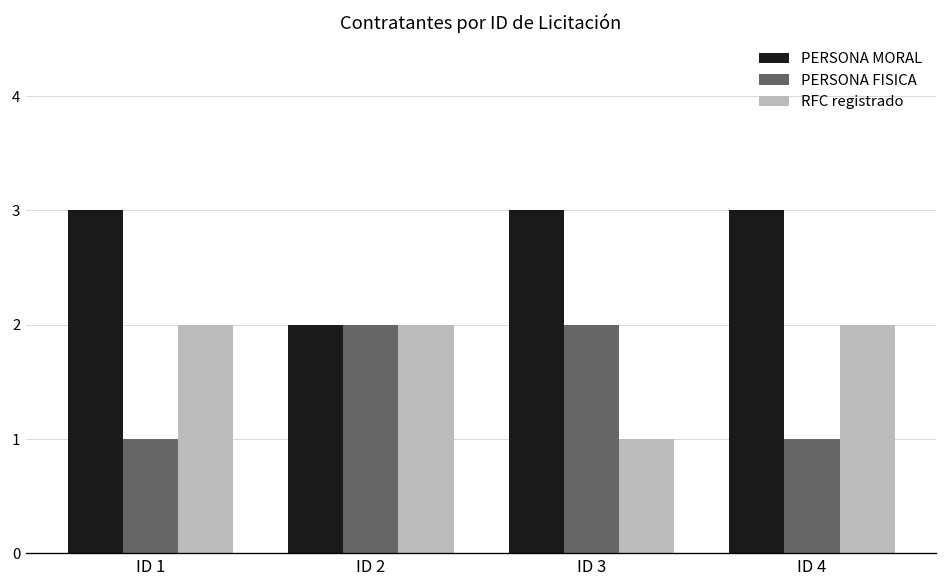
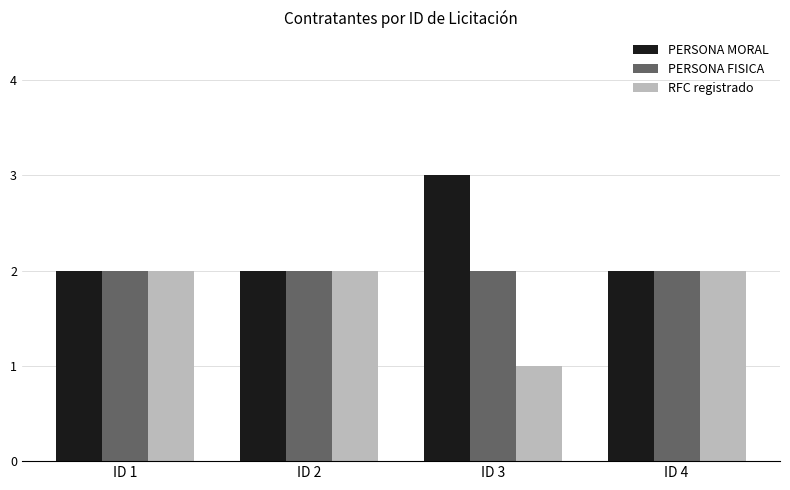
  {
    "PERSONA MORAL": {
-     "ID 1": 3,
+     "ID 1": 2,
      "ID 2": 2,
      "ID 3": 3,
-     "ID 4": 3
+     "ID 4": 2
    },
    "PERSONA FISICA": {
-     "ID 1": 1,
+     "ID 1": 2,
      "ID 2": 2,
      "ID 3": 2,
-     "ID 4": 1
+     "ID 4": 2
    },
    "RFC registrado": {
      "ID 1": 2,
      "ID 2": 2,
      "ID 3": 1,
      "ID 4": 2
    }
  }
